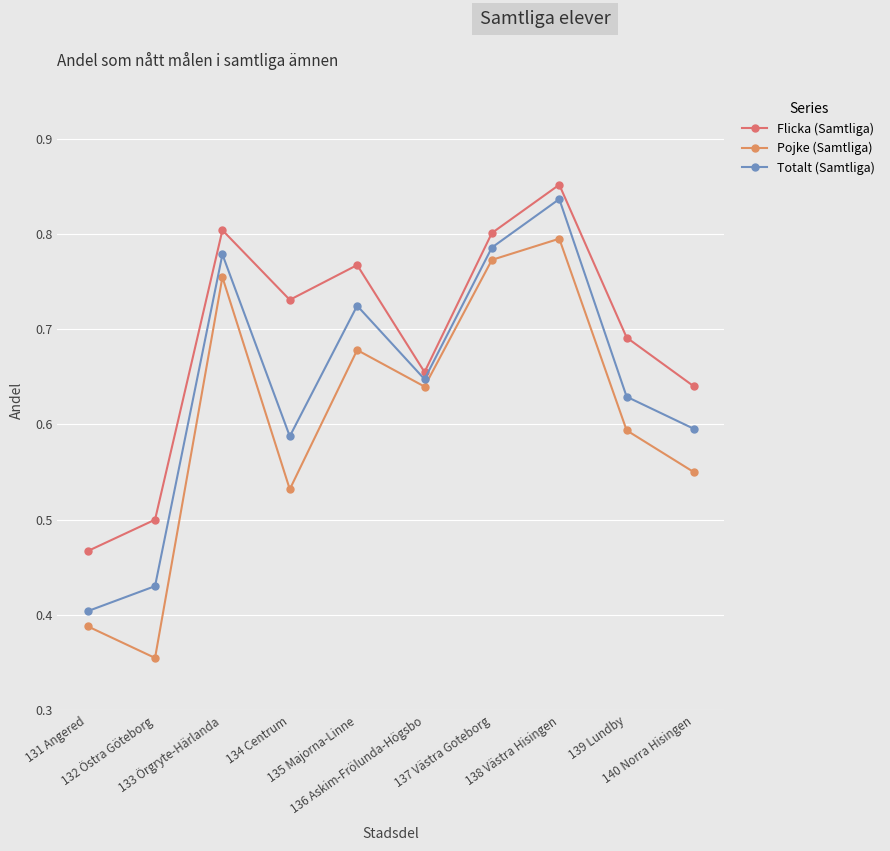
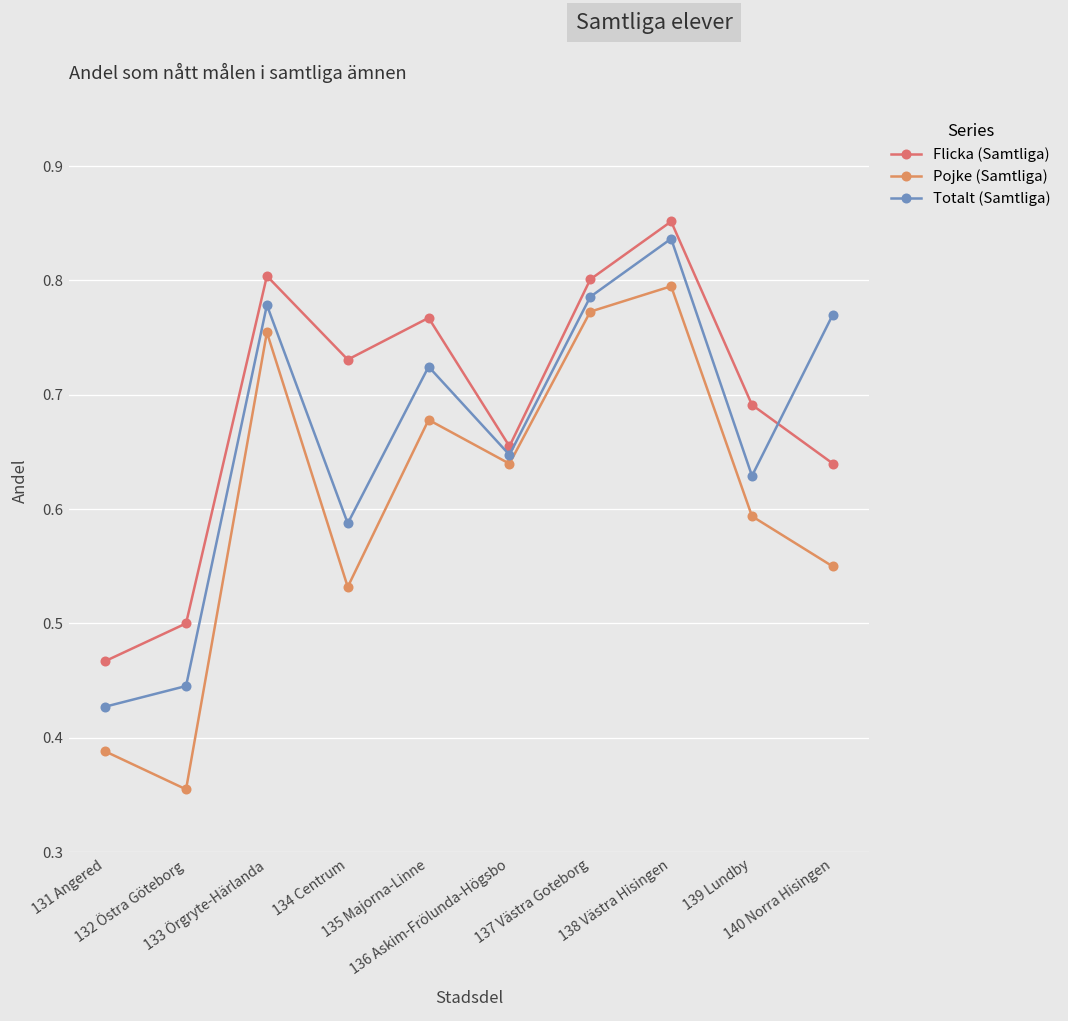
  {
    "Totalt (Samtliga)": {
-     "131 Angered": 0.40,
-     "132 Östra Göteborg": 0.43,
+     "131 Angered": 0.43,
+     "132 Östra Göteborg": 0.45,
      "133 Örgryte-Härlanda": 0.78,
      "134 Centrum": 0.59,
      "135 Majorna-Linne": 0.72,
      "136 Askim-Frölunda-Högsbo": 0.65,
      "137 Västra Goteborg": 0.79,
      "138 Västra Hisingen": 0.84,
      "139 Lundby": 0.63,
-     "140 Norra Hisingen": 0.60
+     "140 Norra Hisingen": 0.77
    }
  }
